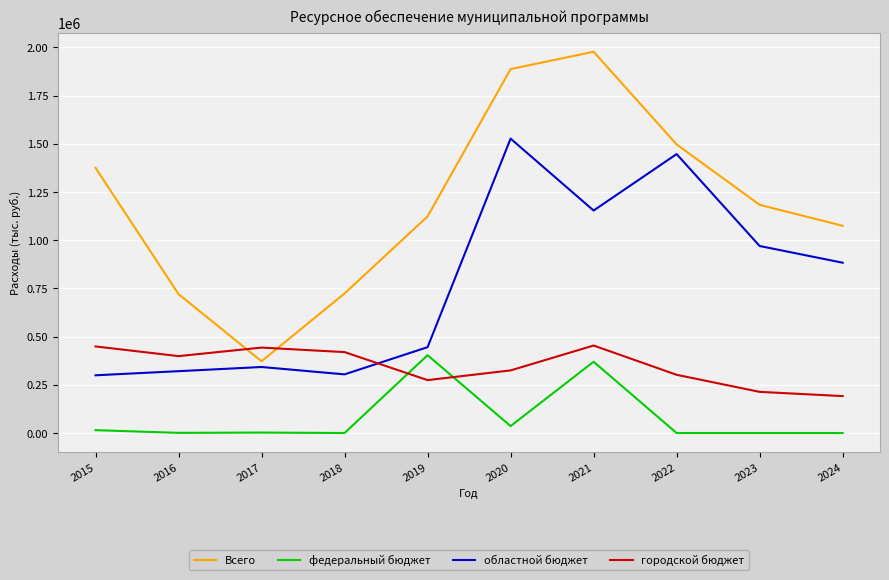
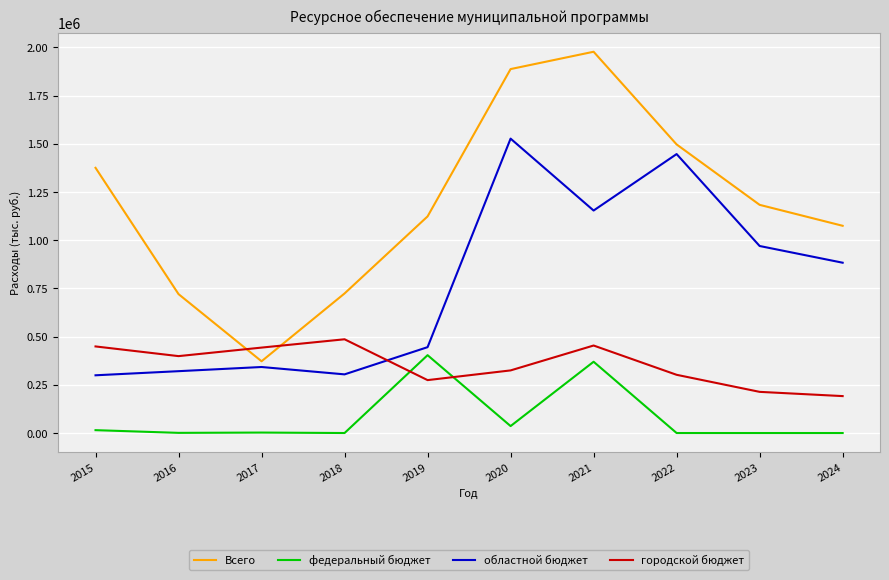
  {
    "Всего": {
      "2015": 1380000,
      "2016": 720000,
      "2017": 370000,
      "2018": 720000,
      "2019": 1120000,
      "2020": 1890000,
      "2021": 1980000,
      "2022": 1500000,
      "2023": 1180000,
      "2024": 1070000
    },
    "федеральный бюджет": {
      "2015": 10000,
      "2016": 0,
      "2017": 0,
      "2018": 0,
      "2019": 400000,
      "2020": 40000,
      "2021": 370000,
      "2022": 0,
      "2023": 0,
      "2024": 0
    },
    "областной бюджет": {
      "2015": 300000,
      "2016": 320000,
      "2017": 340000,
      "2018": 300000,
      "2019": 450000,
      "2020": 1530000,
      "2021": 1150000,
      "2022": 1450000,
      "2023": 970000,
      "2024": 880000
    },
    "городской бюджет": {
      "2015": 450000,
      "2016": 400000,
      "2017": 440000,
-     "2018": 420000,
+     "2018": 490000,
      "2019": 270000,
      "2020": 320000,
      "2021": 450000,
      "2022": 300000,
      "2023": 210000,
      "2024": 190000
    }
  }
